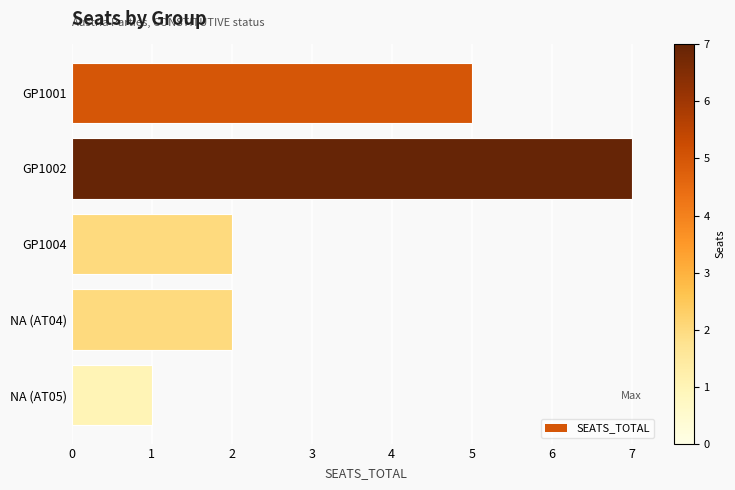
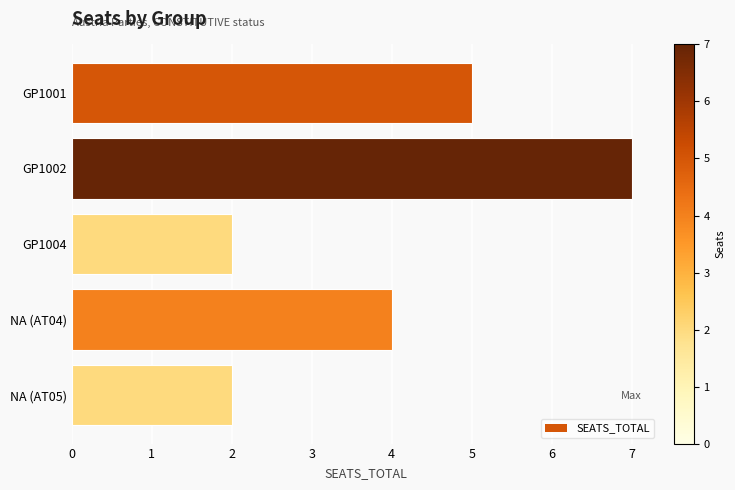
  {
    "GP1001": 5,
    "GP1002": 7,
    "GP1004": 2,
-   "NA (AT04)": 2,
-   "NA (AT05)": 1
+   "NA (AT04)": 4,
+   "NA (AT05)": 2
  }
